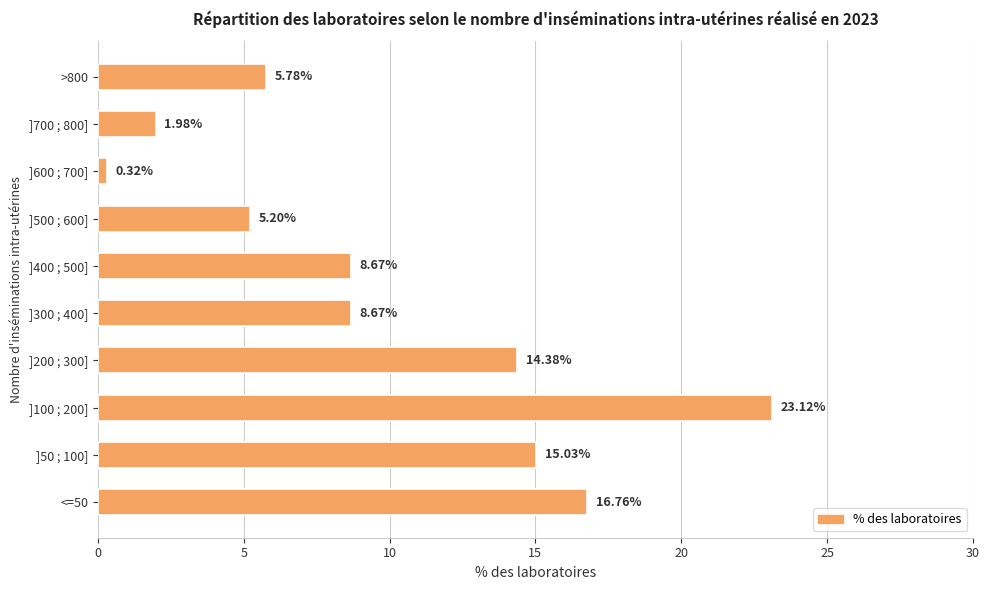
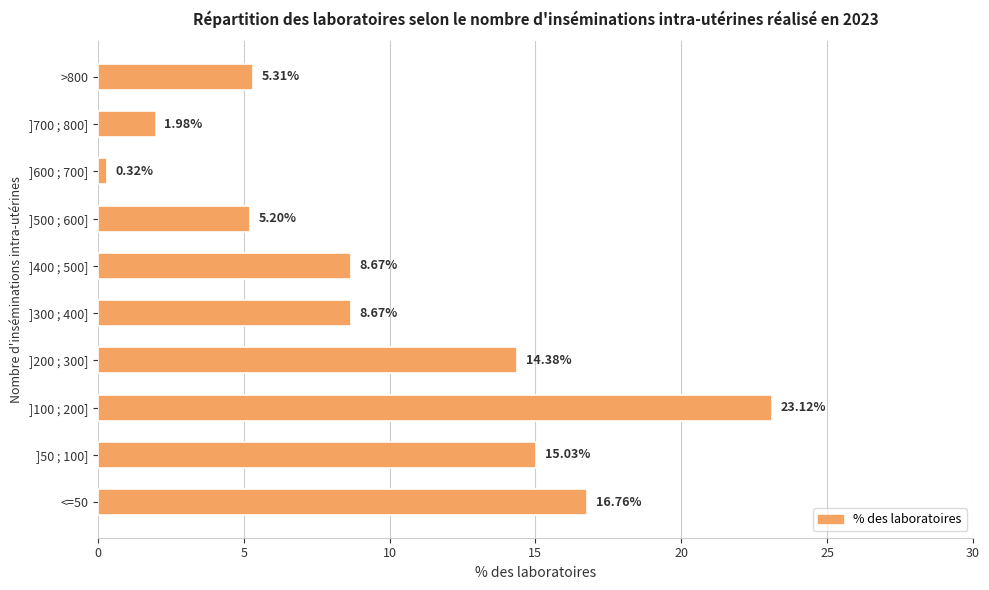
  {
-   ">800": "5.78%",
+   ">800": "5.31%",
    "]700 ; 800]": "1.98%",
    "]600 ; 700]": "0.32%",
    "]500 ; 600]": "5.20%",
    "]400 ; 500]": "8.67%",
    "]300 ; 400]": "8.67%",
    "]200 ; 300]": "14.38%",
    "]100 ; 200]": "23.12%",
    "]50 ; 100]": "15.03%",
    "<=50": "16.76%"
  }
